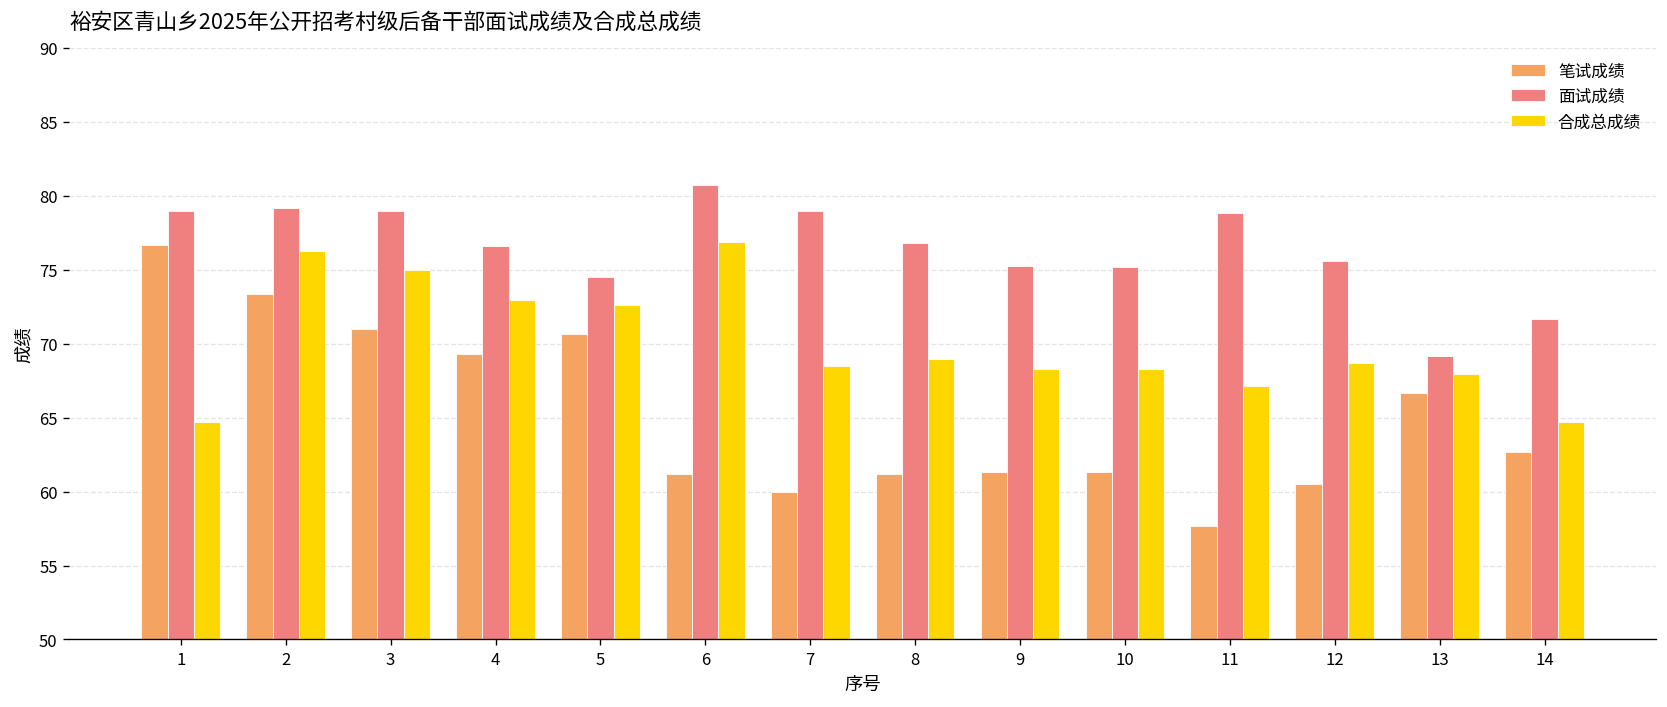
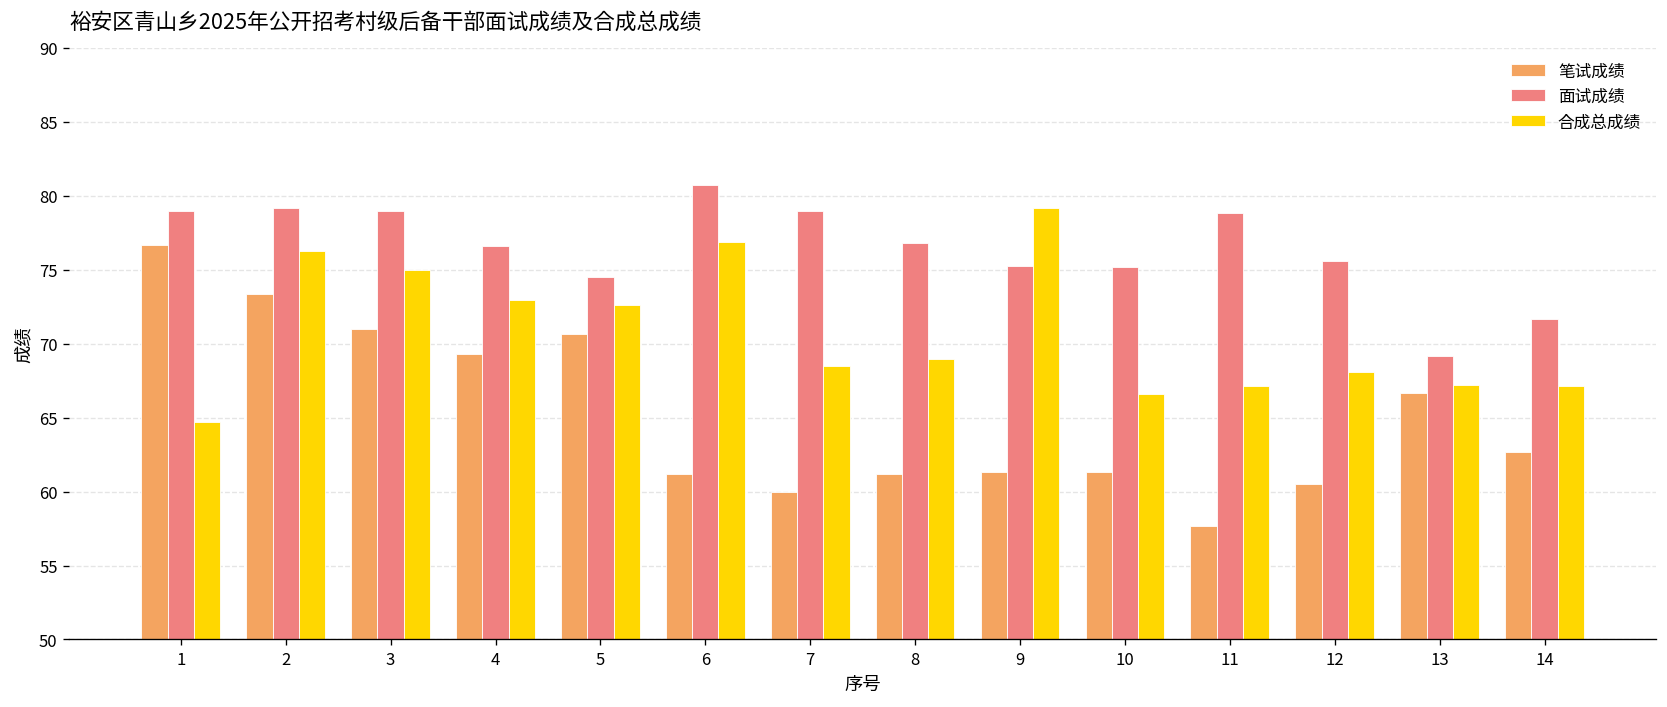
  {
    "合成总成绩": {
      "1": 64.7,
      "2": 76.2,
      "3": 75.0,
      "4": 73.0,
      "5": 72.6,
      "6": 76.8,
      "7": 68.5,
      "8": 69.0,
-     "9": 68.3,
-     "10": 68.3,
+     "9": 79.2,
+     "10": 66.6,
      "11": 67.1,
-     "12": 68.7,
-     "13": 67.9,
-     "14": 64.7
+     "12": 68.1,
+     "13": 67.2,
+     "14": 67.2
    }
  }
